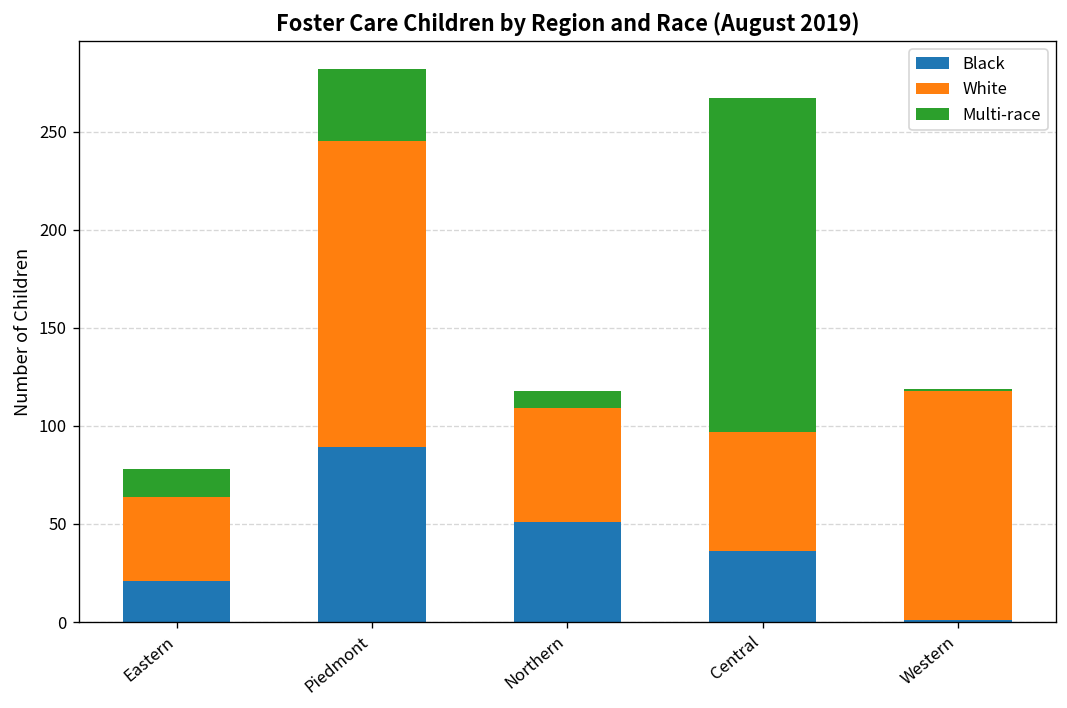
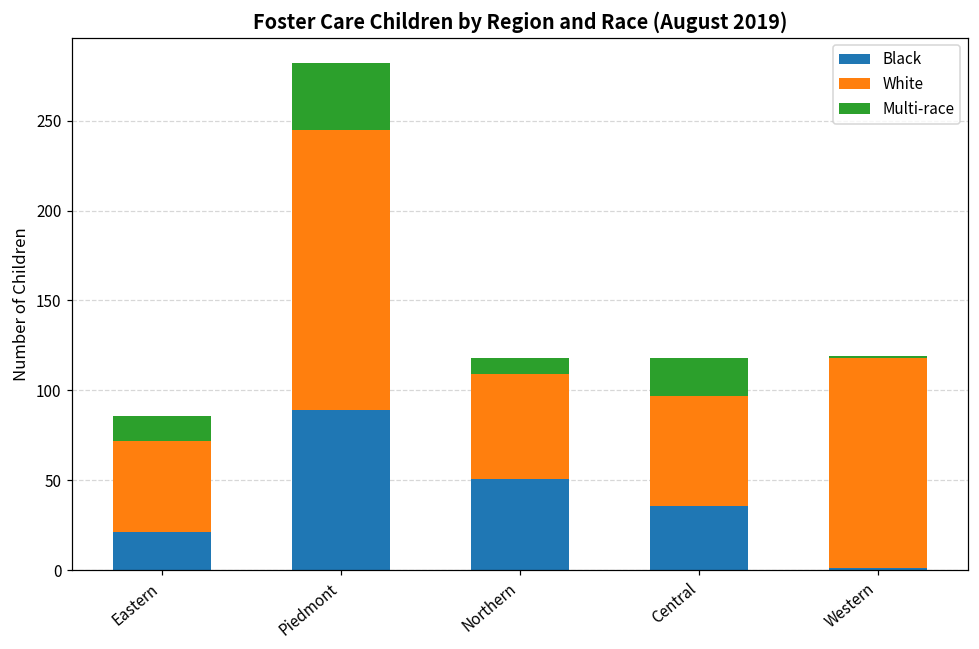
  {
    "Black": {
      "Eastern": 21,
      "Piedmont": 89,
      "Northern": 51,
      "Central": 36
    },
    "White": {
-     "Eastern": 43,
+     "Eastern": 51,
      "Piedmont": 156,
      "Northern": 58,
      "Central": 61,
      "Western": 117
    },
    "Multi-race": {
      "Eastern": 14,
      "Piedmont": 37,
      "Northern": 9,
-     "Central": 170
+     "Central": 21
    }
  }
